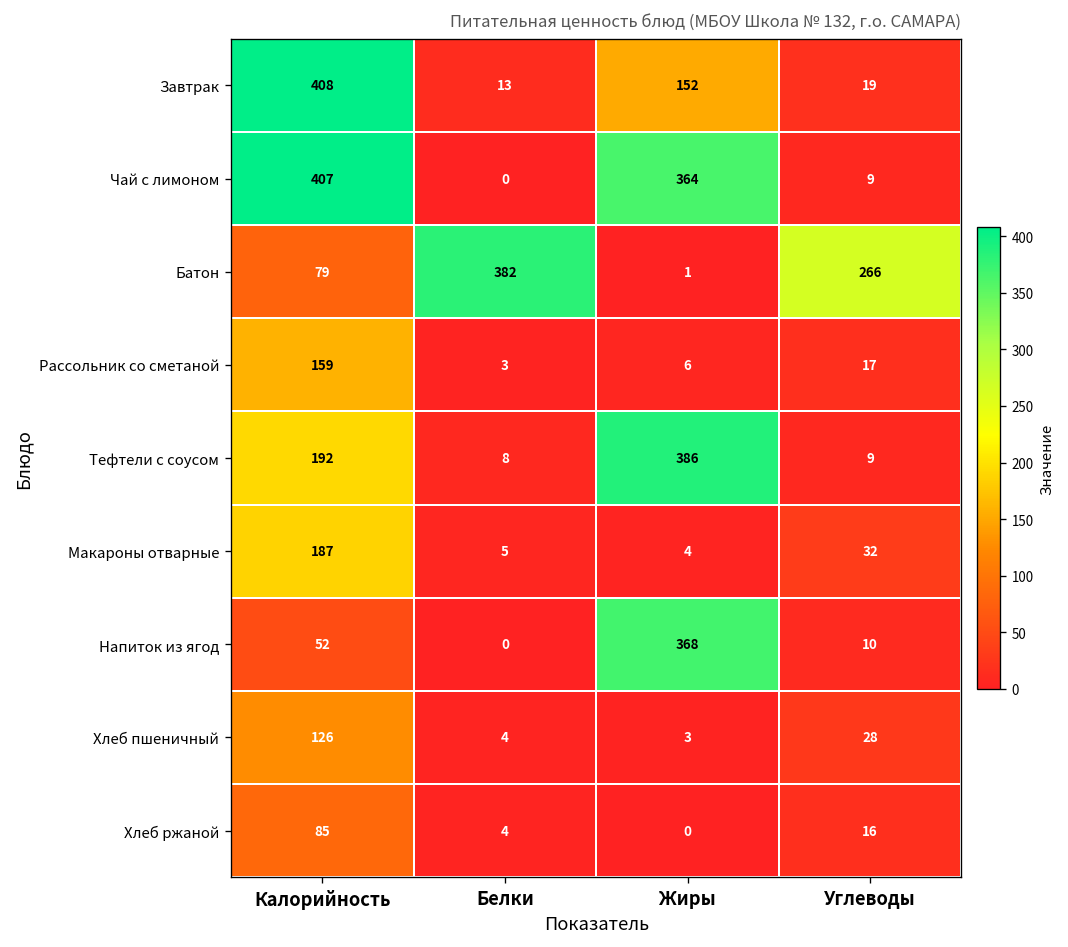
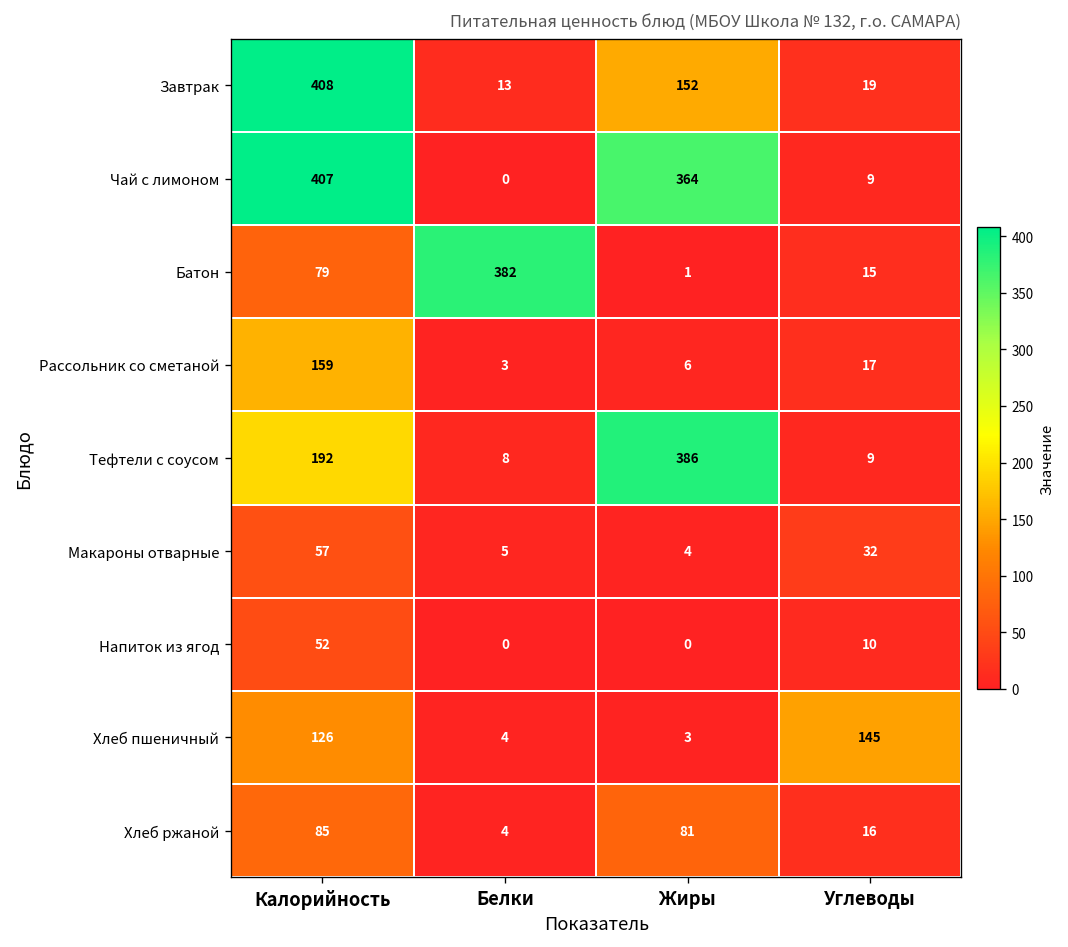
  {
    "Завтрак": {
      "Калорийность": 408,
      "Белки": 13,
      "Жиры": 152,
      "Углеводы": 19
    },
    "Чай с лимоном": {
      "Калорийность": 407,
      "Белки": 0,
      "Жиры": 364,
      "Углеводы": 9
    },
    "Батон": {
      "Калорийность": 79,
      "Белки": 382,
      "Жиры": 1,
-     "Углеводы": 266
+     "Углеводы": 15
    },
    "Рассольник со сметаной": {
      "Калорийность": 159,
      "Белки": 3,
      "Жиры": 6,
      "Углеводы": 17
    },
    "Тефтели с соусом": {
      "Калорийность": 192,
      "Белки": 8,
      "Жиры": 386,
      "Углеводы": 9
    },
    "Макароны отварные": {
-     "Калорийность": 187,
+     "Калорийность": 57,
      "Белки": 5,
      "Жиры": 4,
      "Углеводы": 32
    },
    "Напиток из ягод": {
      "Калорийность": 52,
      "Белки": 0,
-     "Жиры": 368,
+     "Жиры": 0,
      "Углеводы": 10
    },
    "Хлеб пшеничный": {
      "Калорийность": 126,
      "Белки": 4,
      "Жиры": 3,
-     "Углеводы": 28
+     "Углеводы": 145
    },
    "Хлеб ржаной": {
      "Калорийность": 85,
      "Белки": 4,
-     "Жиры": 0,
+     "Жиры": 81,
      "Углеводы": 16
    }
  }
